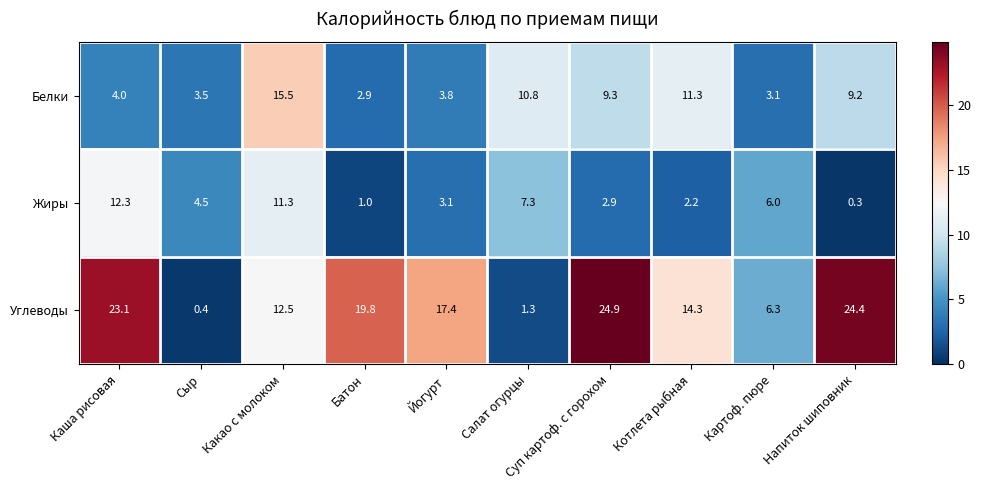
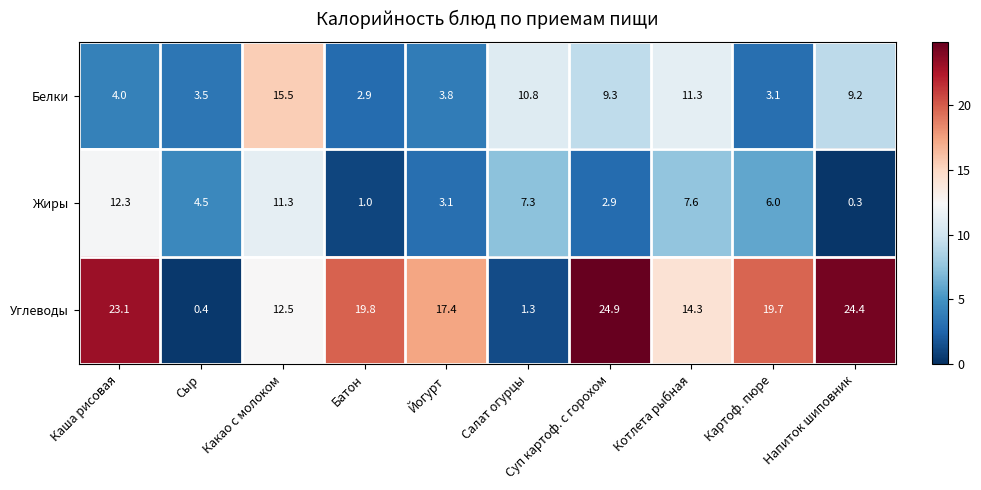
  {
    "Белки": {
      "Каша рисовая": 4.0,
      "Сыр": 3.5,
      "Какао с молоком": 15.5,
      "Батон": 2.9,
      "Йогурт": 3.8,
      "Салат огурцы": 10.8,
      "Суп картоф. с горохом": 9.3,
      "Котлета рыбная": 11.3,
      "Картоф. пюре": 3.1,
      "Напиток шиповник": 9.2
    },
    "Жиры": {
      "Каша рисовая": 12.3,
      "Сыр": 4.5,
      "Какао с молоком": 11.3,
      "Батон": 1.0,
      "Йогурт": 3.1,
      "Салат огурцы": 7.3,
      "Суп картоф. с горохом": 2.9,
-     "Котлета рыбная": 2.2,
+     "Котлета рыбная": 7.6,
      "Картоф. пюре": 6.0,
      "Напиток шиповник": 0.3
    },
    "Углеводы": {
      "Каша рисовая": 23.1,
      "Сыр": 0.4,
      "Какао с молоком": 12.5,
      "Батон": 19.8,
      "Йогурт": 17.4,
      "Салат огурцы": 1.3,
      "Суп картоф. с горохом": 24.9,
      "Котлета рыбная": 14.3,
-     "Картоф. пюре": 6.3,
+     "Картоф. пюре": 19.7,
      "Напиток шиповник": 24.4
    }
  }
